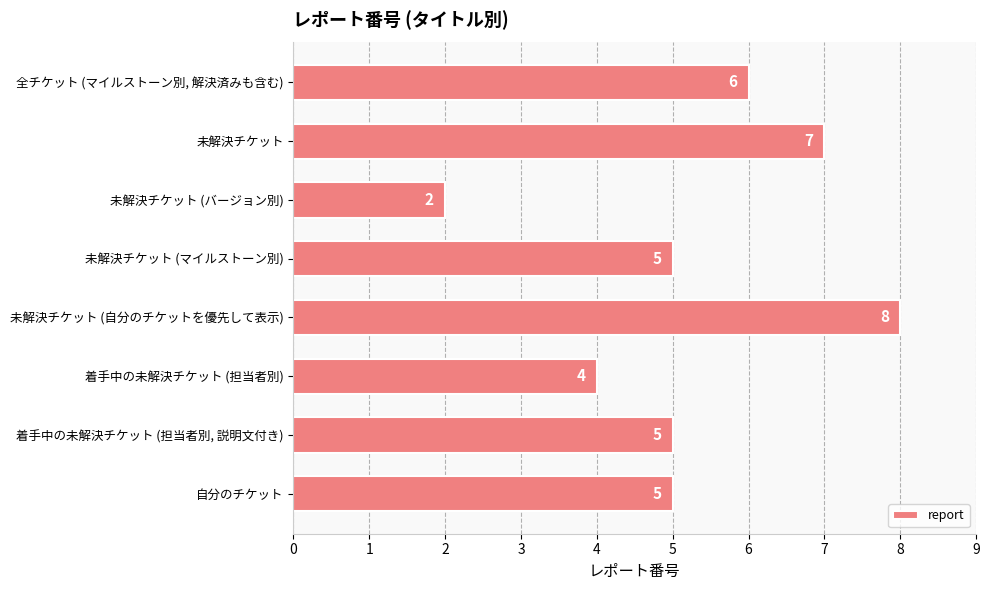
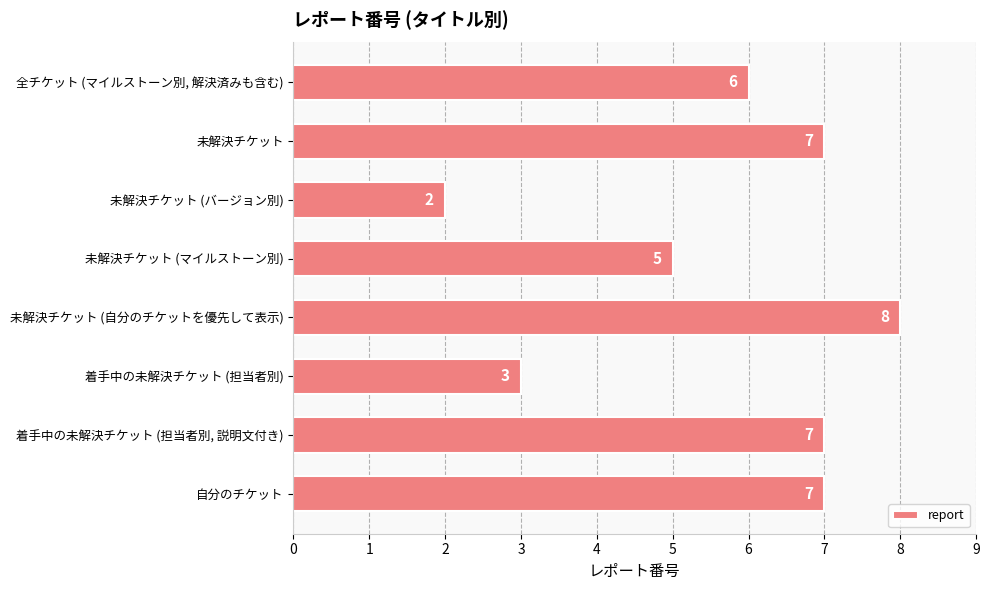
  {
    "全チケット (マイルストーン別, 解決済みも含む)": 6,
    "未解決チケット": 7,
    "未解決チケット (バージョン別)": 2,
    "未解決チケット (マイルストーン別)": 5,
    "未解決チケット (自分のチケットを優先して表示)": 8,
-   "着手中の未解決チケット (担当者別)": 4,
-   "着手中の未解決チケット (担当者別, 説明文付き)": 5,
-   "自分のチケット": 5
+   "着手中の未解決チケット (担当者別)": 3,
+   "着手中の未解決チケット (担当者別, 説明文付き)": 7,
+   "自分のチケット": 7
  }
